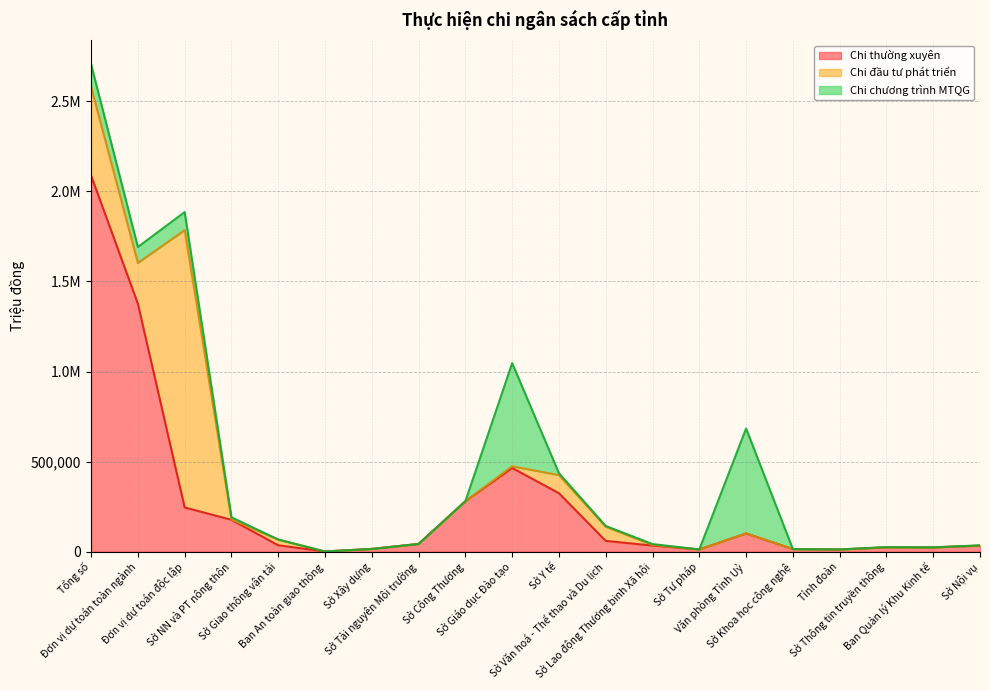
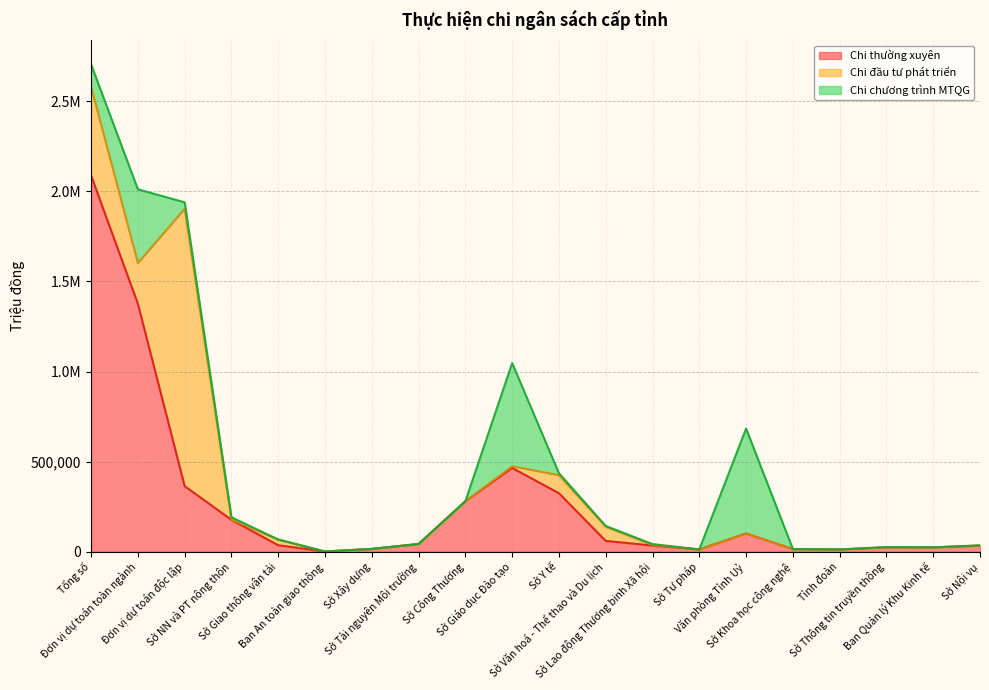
  {
    "Chi thường xuyên": {
      "Tổng số": "2,090,000",
      "Đơn vị dự toán toàn ngành": "1,380,000",
-     "Đơn vị dự toán độc lập": "250,000",
+     "Đơn vị dự toán độc lập": "360,000",
      "Sở Giao thông vận tải": "40,000",
      "Sở Y tế": "320,000",
      "Sở Văn hoá - Thể thao và Du lịch": "60,000"
    },
    "Chi đầu tư phát triển": {
      "Tổng số": "490,000",
      "Đơn vị dự toán toàn ngành": "230,000",
      "Đơn vị dự toán độc lập": "1,540,000"
    },
    "Chi chương trình MTQG": {
      "Tổng số": "130,000",
-     "Đơn vị dự toán toàn ngành": "90,000",
-     "Đơn vị dự toán độc lập": "100,000",
+     "Đơn vị dự toán toàn ngành": "410,000",
+     "Đơn vị dự toán độc lập": "40,000",
      "Sở Giáo dục Đào tạo": "570,000",
      "Văn phòng Tỉnh Uỷ": "580,000"
    }
  }
